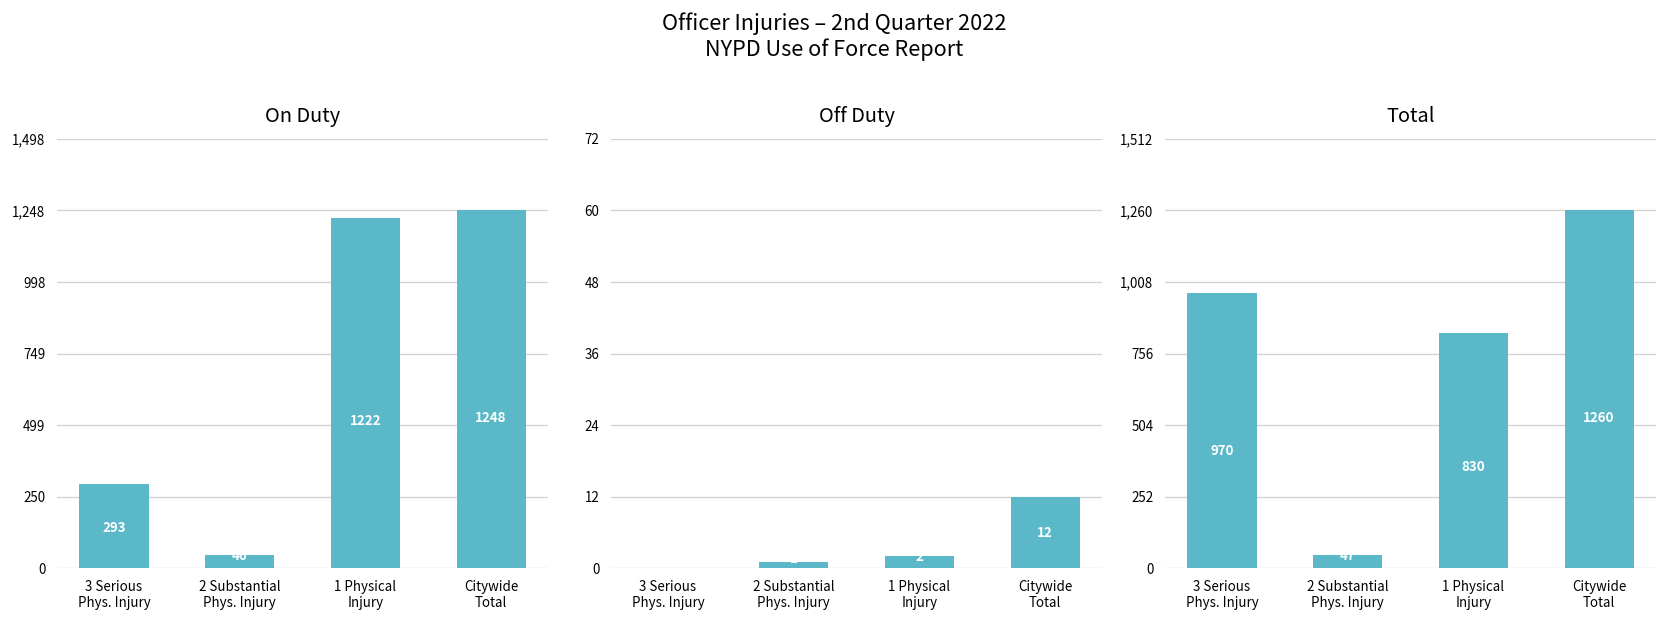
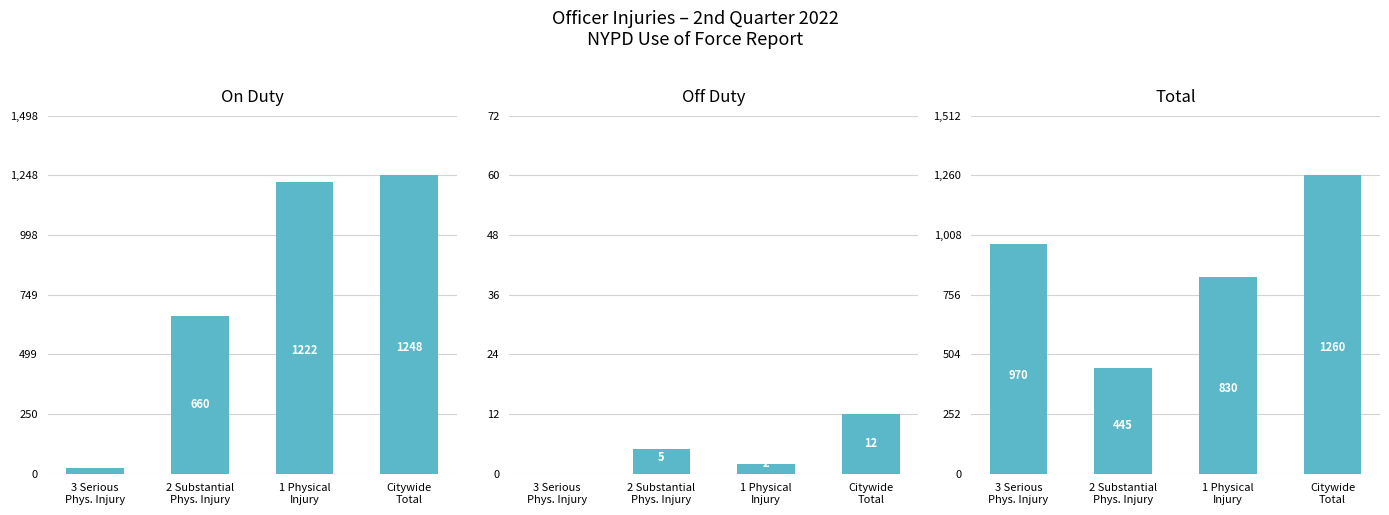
  {
    "On Duty": {
-     "3 Serious Phys. Injury": 290,
-     "2 Substantial Phys. Injury": 50
+     "3 Serious Phys. Injury": 20,
+     "2 Substantial Phys. Injury": 660
    },
    "Off Duty": {
      "3 Serious Phys. Injury": 0,
-     "2 Substantial Phys. Injury": 1,
+     "2 Substantial Phys. Injury": 5,
      "1 Physical Injury": 2
    },
    "Total": {
      "3 Serious Phys. Injury": 970,
-     "2 Substantial Phys. Injury": 47,
+     "2 Substantial Phys. Injury": 445,
      "1 Physical Injury": 830,
      "Citywide Total": 1260
    }
  }
